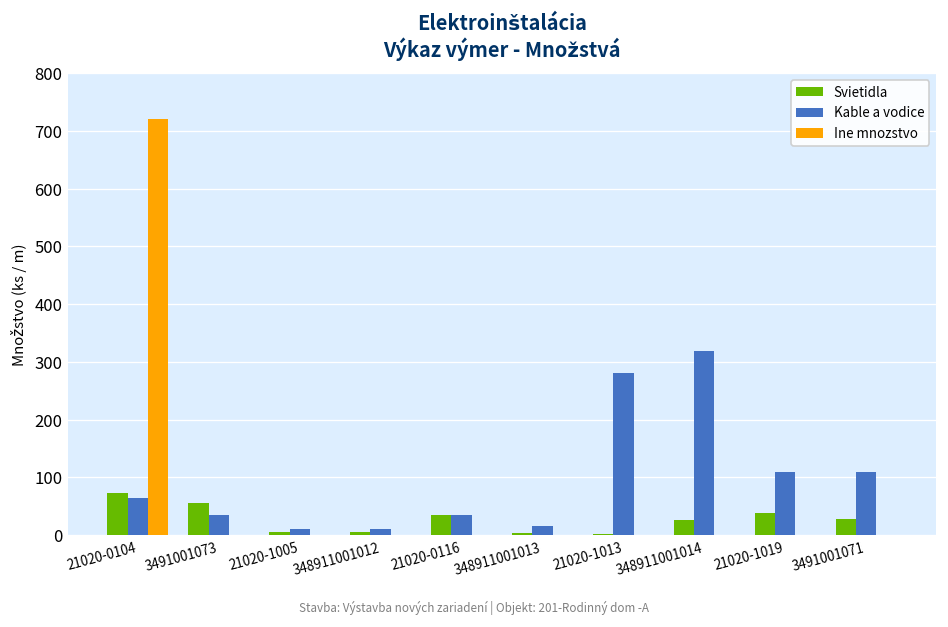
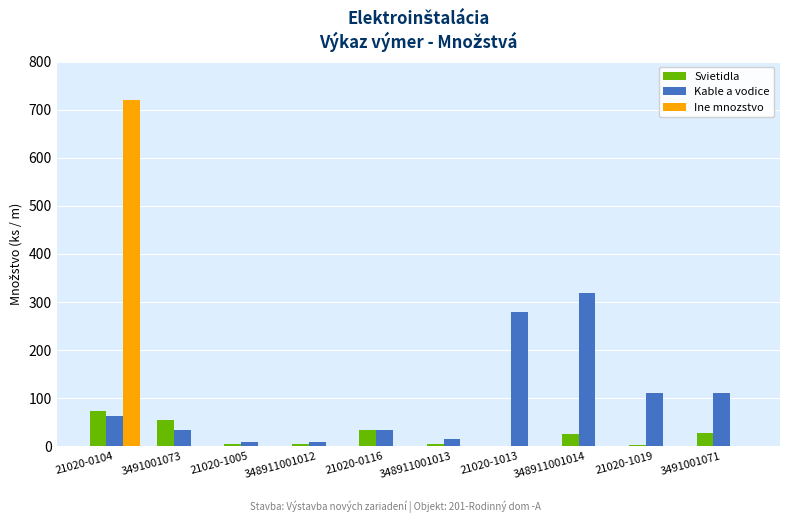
  {
    "Svietidla": {
      "21020-0104": 70,
      "3491001073": 60,
      "21020-0116": 30,
      "348911001014": 30,
-     "21020-1019": 40,
+     "21020-1019": 0,
      "3491001071": 30
    },
    "Kable a vodice": {
      "21020-0104": 60,
      "3491001073": 40,
      "21020-1005": 10,
      "348911001012": 10,
      "21020-0116": 40,
      "348911001013": 20,
      "21020-1013": 280,
      "348911001014": 320,
      "21020-1019": 110,
      "3491001071": 110
    },
    "Ine mnozstvo": {
      "21020-0104": 720,
      "3491001073": 0,
      "21020-1005": 0,
      "348911001012": 0,
      "21020-0116": 0,
      "348911001013": 0,
      "21020-1013": 0,
      "348911001014": 0,
      "21020-1019": 0,
      "3491001071": 0
    }
  }
